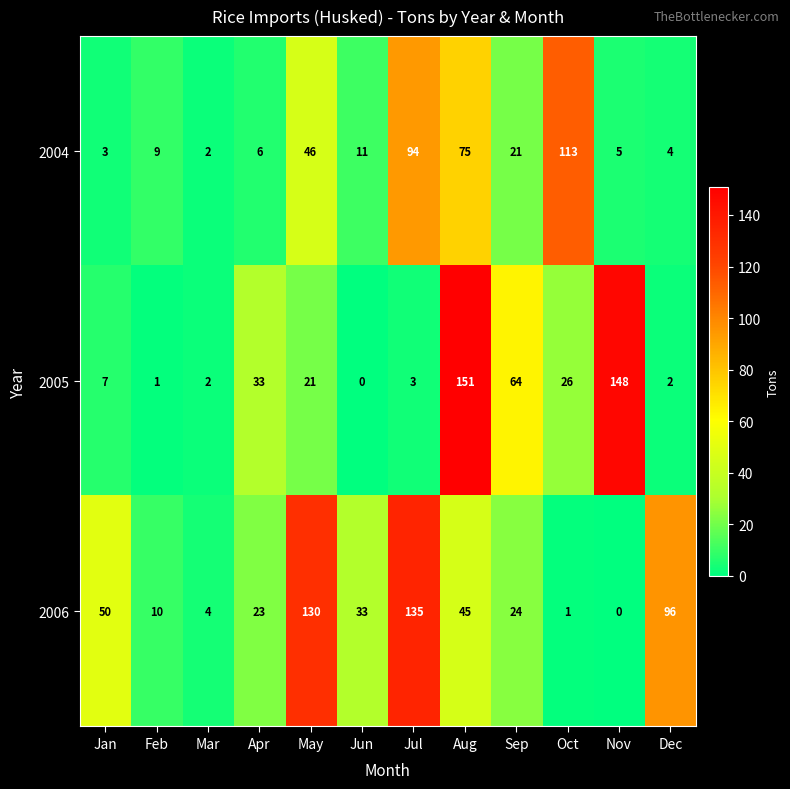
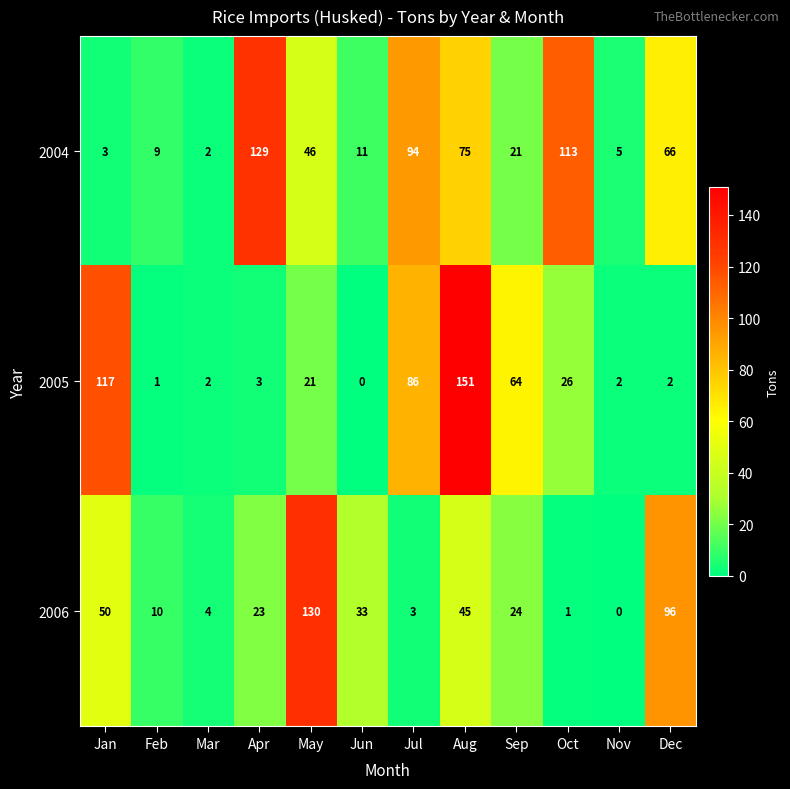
  {
    "2004": {
      "Jan": 3,
      "Feb": 9,
      "Mar": 2,
-     "Apr": 6,
+     "Apr": 129,
      "May": 46,
      "Jun": 11,
      "Jul": 94,
      "Aug": 75,
      "Sep": 21,
      "Oct": 113,
      "Nov": 5,
-     "Dec": 4
+     "Dec": 66
    },
    "2005": {
-     "Jan": 7,
+     "Jan": 117,
      "Feb": 1,
      "Mar": 2,
-     "Apr": 33,
+     "Apr": 3,
      "May": 21,
      "Jun": 0,
-     "Jul": 3,
+     "Jul": 86,
      "Aug": 151,
      "Sep": 64,
      "Oct": 26,
-     "Nov": 148,
+     "Nov": 2,
      "Dec": 2
    },
    "2006": {
      "Jan": 50,
      "Feb": 10,
      "Mar": 4,
      "Apr": 23,
      "May": 130,
      "Jun": 33,
-     "Jul": 135,
+     "Jul": 3,
      "Aug": 45,
      "Sep": 24,
      "Oct": 1,
      "Nov": 0,
      "Dec": 96
    }
  }
